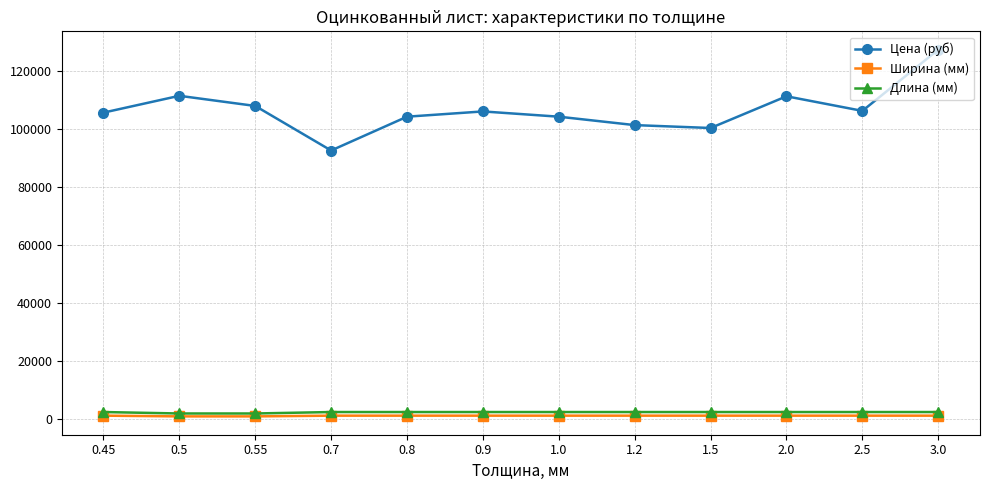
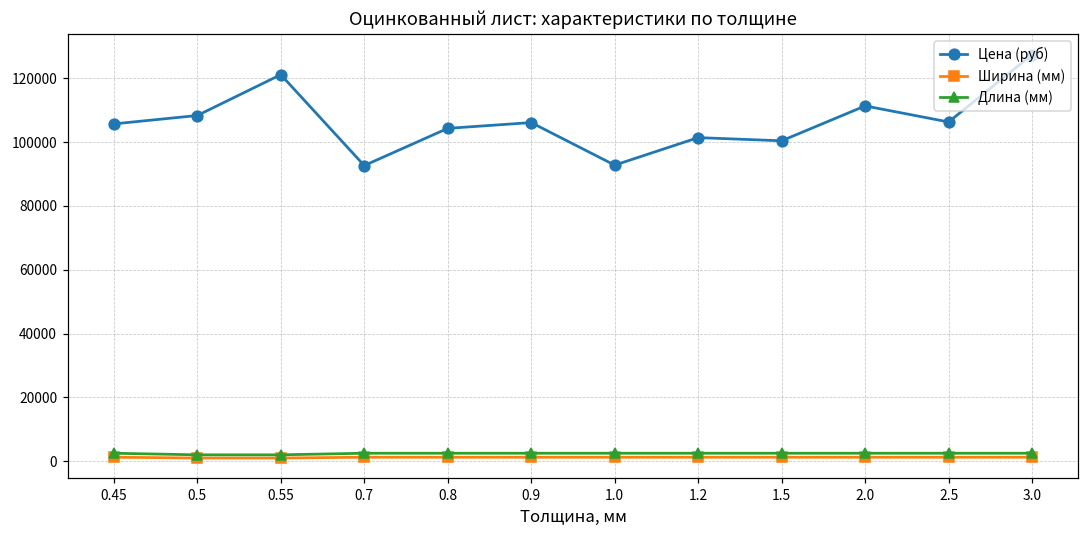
  {
    "Цена (руб)": {
      "0.45": 106000,
-     "0.5": 112000,
-     "0.55": 108000,
+     "0.5": 108000,
+     "0.55": 121000,
      "0.7": 93000,
      "0.8": 104000,
      "0.9": 106000,
-     "1.0": 104000,
+     "1.0": 93000,
      "1.2": 101000,
      "1.5": 100000,
      "2.0": 111000,
      "2.5": 106000
    },
    "Ширина (мм)": {
      "0.45": 1000,
      "0.5": 1000,
      "0.55": 1000,
      "0.7": 1000,
      "0.8": 1000,
      "0.9": 1000,
      "1.0": 1000,
      "1.2": 1000,
      "1.5": 1000,
      "2.0": 1000,
      "2.5": 1000,
      "3.0": 1000
    },
    "Длина (мм)": {
      "0.45": 3000,
      "0.5": 2000,
      "0.55": 2000,
      "0.7": 3000,
      "0.8": 3000,
      "0.9": 3000,
      "1.0": 3000,
      "1.2": 3000,
      "1.5": 3000,
      "2.0": 3000,
      "2.5": 3000,
      "3.0": 3000
    }
  }
